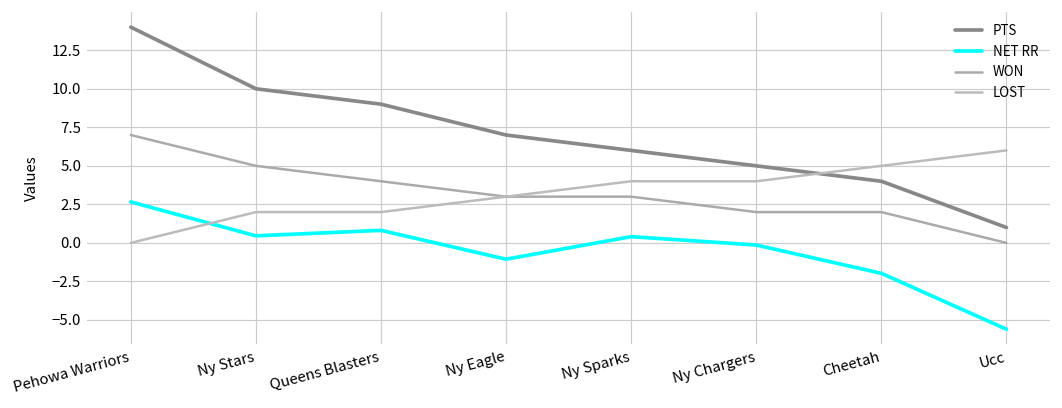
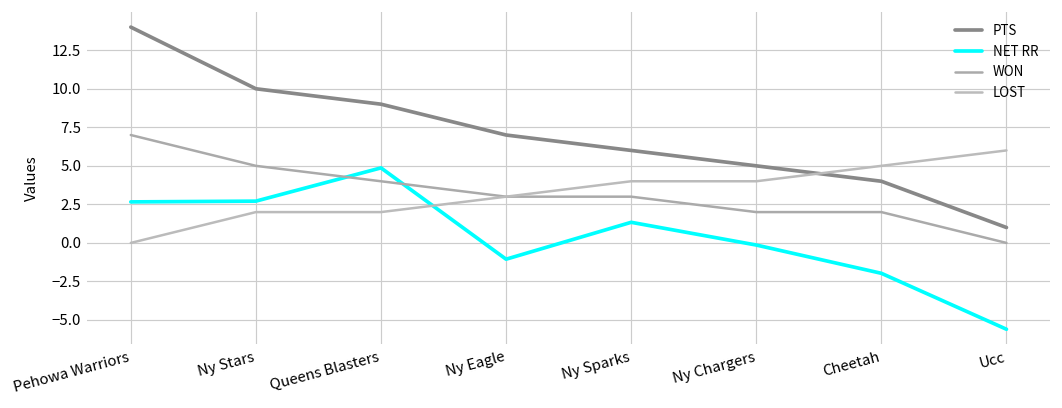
  {
    "NET RR": {
      "Pehowa Warriors": 2.7,
-     "Ny Stars": 0.5,
-     "Queens Blasters": 0.8,
+     "Ny Stars": 2.7,
+     "Queens Blasters": 4.9,
      "Ny Eagle": -1.1,
-     "Ny Sparks": 0.4,
+     "Ny Sparks": 1.3,
      "Ny Chargers": -0.1,
      "Cheetah": -2.0,
      "Ucc": -5.6
    }
  }
